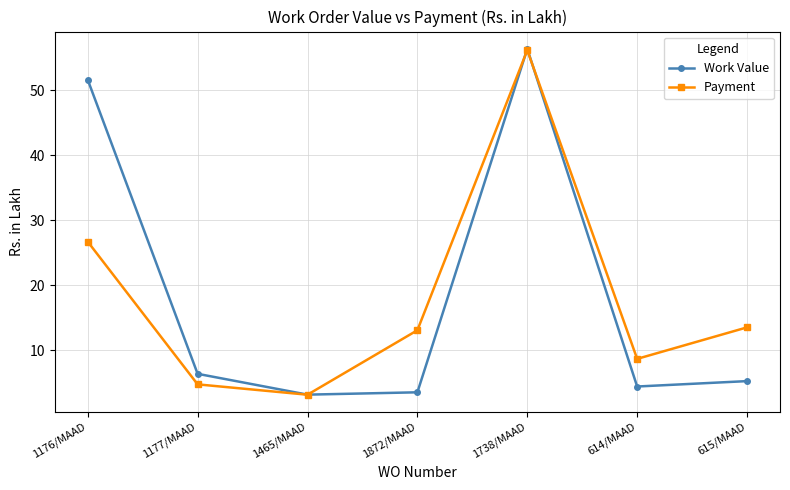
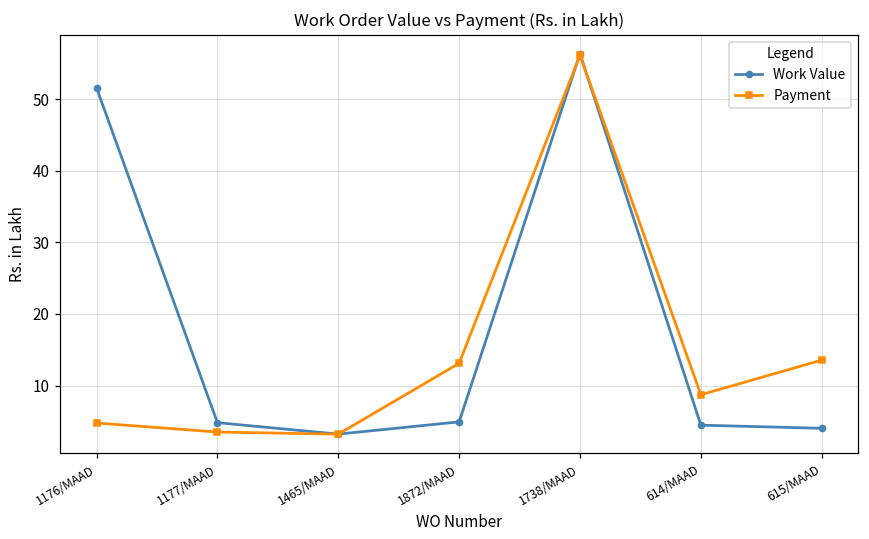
  {
    "Work Value": {
      "1176/MAAD": 52,
-     "1177/MAAD": 6,
-     "1872/MAAD": 4,
+     "1177/MAAD": 5,
+     "1872/MAAD": 5,
      "614/MAAD": 4,
-     "615/MAAD": 5
+     "615/MAAD": 4
    },
    "Payment": {
-     "1176/MAAD": 27,
-     "1177/MAAD": 5,
+     "1176/MAAD": 5,
+     "1177/MAAD": 4,
      "1872/MAAD": 13,
      "614/MAAD": 9,
      "615/MAAD": 14
    }
  }
